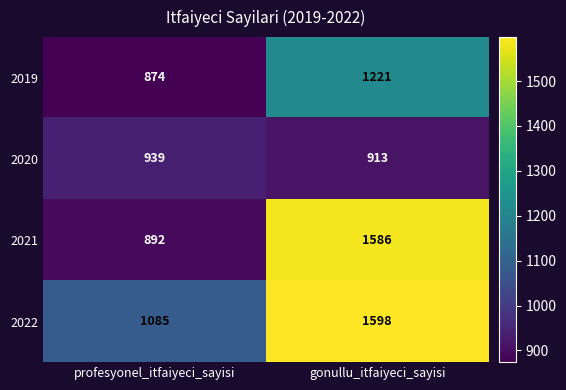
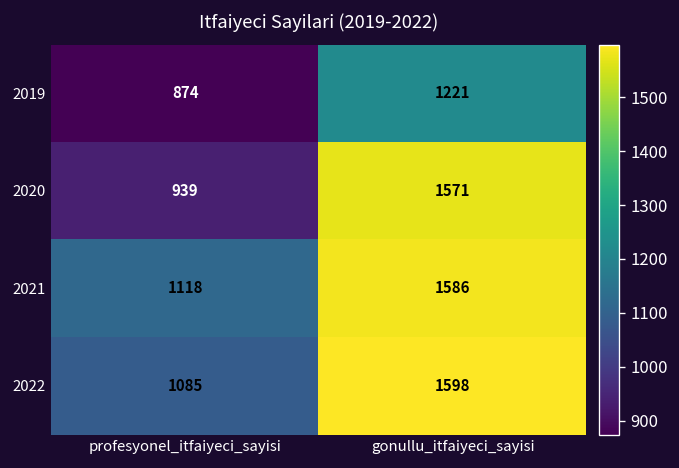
  {
    "2019": {
      "profesyonel_itfaiyeci_sayisi": 874,
      "gonullu_itfaiyeci_sayisi": 1221
    },
    "2020": {
      "profesyonel_itfaiyeci_sayisi": 939,
-     "gonullu_itfaiyeci_sayisi": 913
+     "gonullu_itfaiyeci_sayisi": 1571
    },
    "2021": {
-     "profesyonel_itfaiyeci_sayisi": 892,
+     "profesyonel_itfaiyeci_sayisi": 1118,
      "gonullu_itfaiyeci_sayisi": 1586
    },
    "2022": {
      "profesyonel_itfaiyeci_sayisi": 1085,
      "gonullu_itfaiyeci_sayisi": 1598
    }
  }
